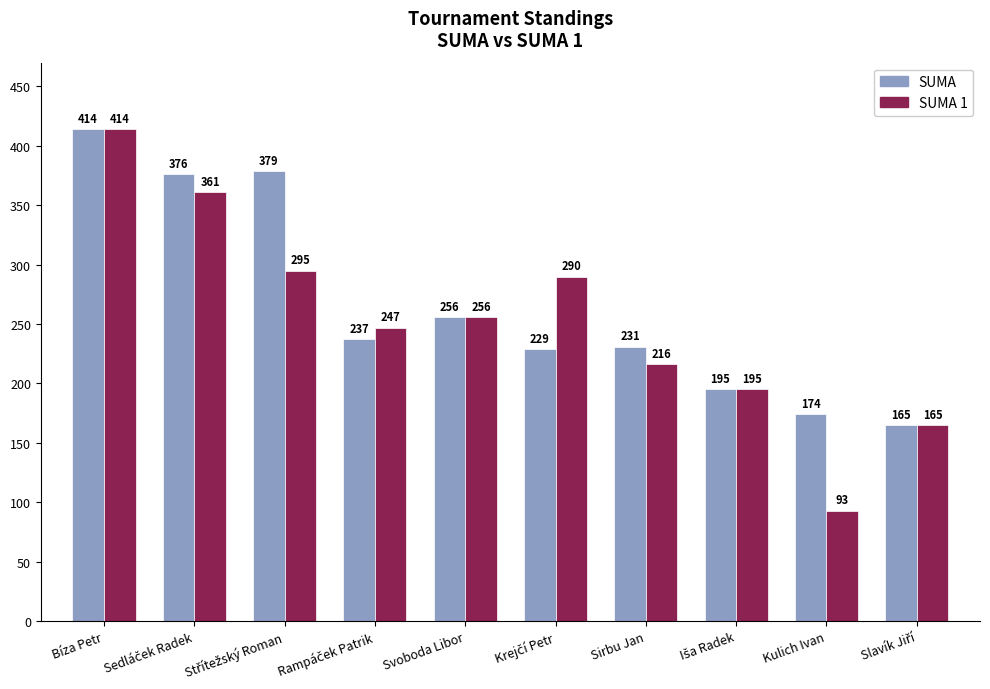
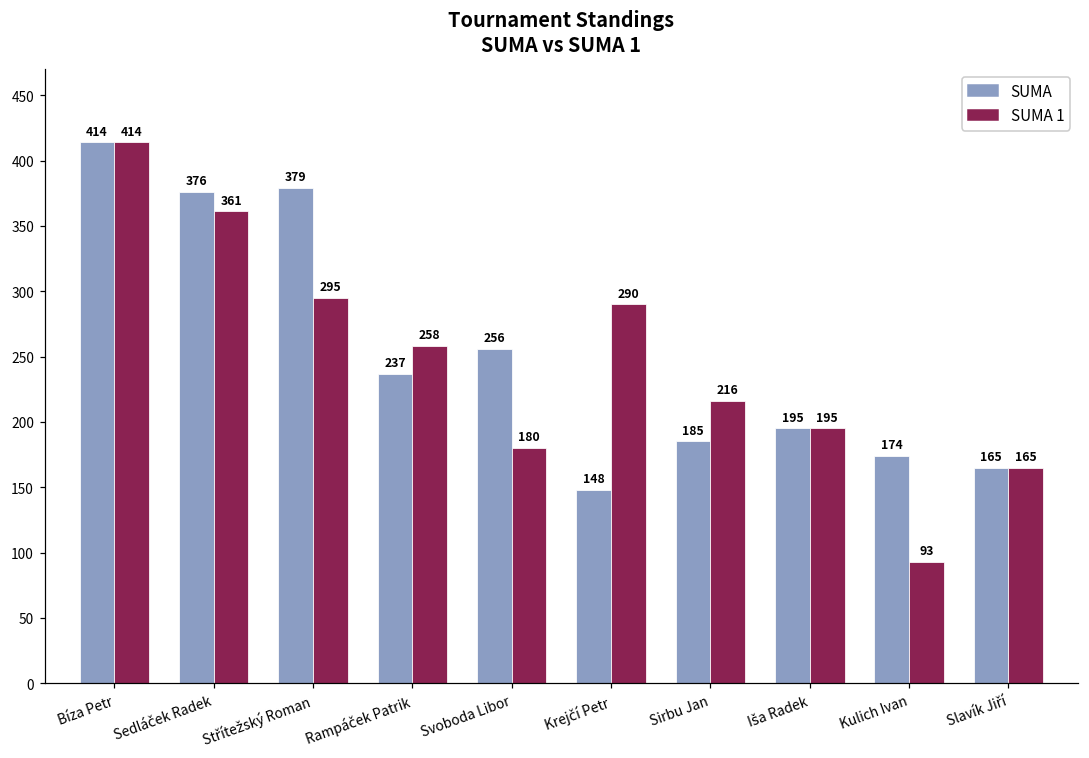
  {
    "SUMA": {
      "Bíza Petr": 414,
      "Sedláček Radek": 376,
      "Střítežský Roman": 379,
      "Rampáček Patrik": 237,
      "Svoboda Libor": 256,
-     "Krejčí Petr": 229,
-     "Sirbu Jan": 231,
+     "Krejčí Petr": 148,
+     "Sirbu Jan": 185,
      "Iša Radek": 195,
      "Kulich Ivan": 174,
      "Slavík Jiří": 165
    },
    "SUMA 1": {
      "Bíza Petr": 414,
      "Sedláček Radek": 361,
      "Střítežský Roman": 295,
-     "Rampáček Patrik": 247,
-     "Svoboda Libor": 256,
+     "Rampáček Patrik": 258,
+     "Svoboda Libor": 180,
      "Krejčí Petr": 290,
      "Sirbu Jan": 216,
      "Iša Radek": 195,
      "Kulich Ivan": 93,
      "Slavík Jiří": 165
    }
  }
